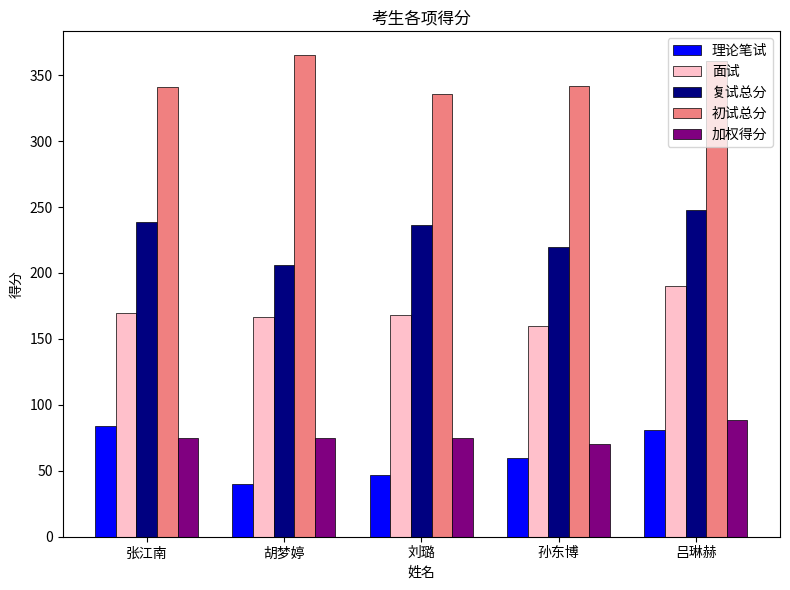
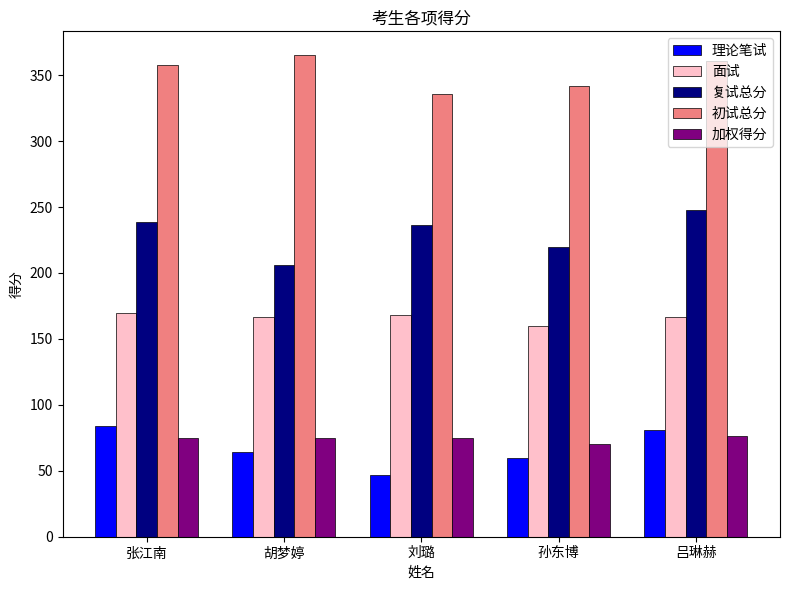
  {
    "理论笔试": {
      "张江南": 84,
-     "胡梦婷": 40,
+     "胡梦婷": 64,
      "刘璐": 47,
      "孙东博": 60,
      "吕琳赫": 81
    },
    "面试": {
      "张江南": 170,
      "胡梦婷": 167,
      "刘璐": 168,
      "孙东博": 160,
-     "吕琳赫": 190
+     "吕琳赫": 167
    },
    "复试总分": {
      "张江南": 239,
      "胡梦婷": 206,
      "刘璐": 236,
      "孙东博": 220,
      "吕琳赫": 248
    },
    "初试总分": {
-     "张江南": 341,
+     "张江南": 358,
      "胡梦婷": 365,
      "刘璐": 336,
      "孙东博": 342
    },
    "加权得分": {
      "张江南": 75,
      "胡梦婷": 75,
      "刘璐": 75,
      "孙东博": 70,
-     "吕琳赫": 88
+     "吕琳赫": 76
    }
  }
